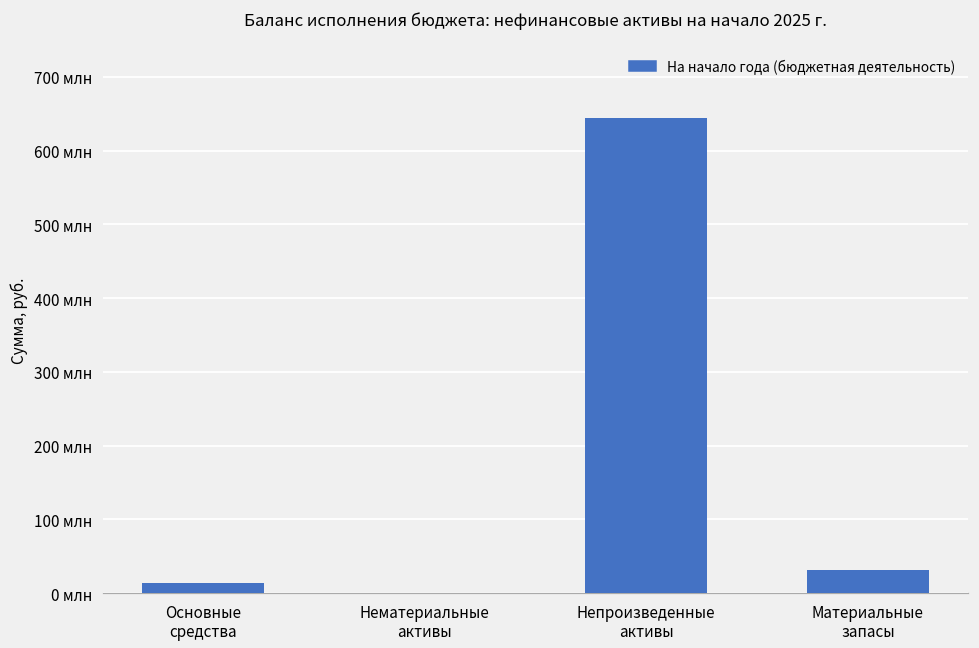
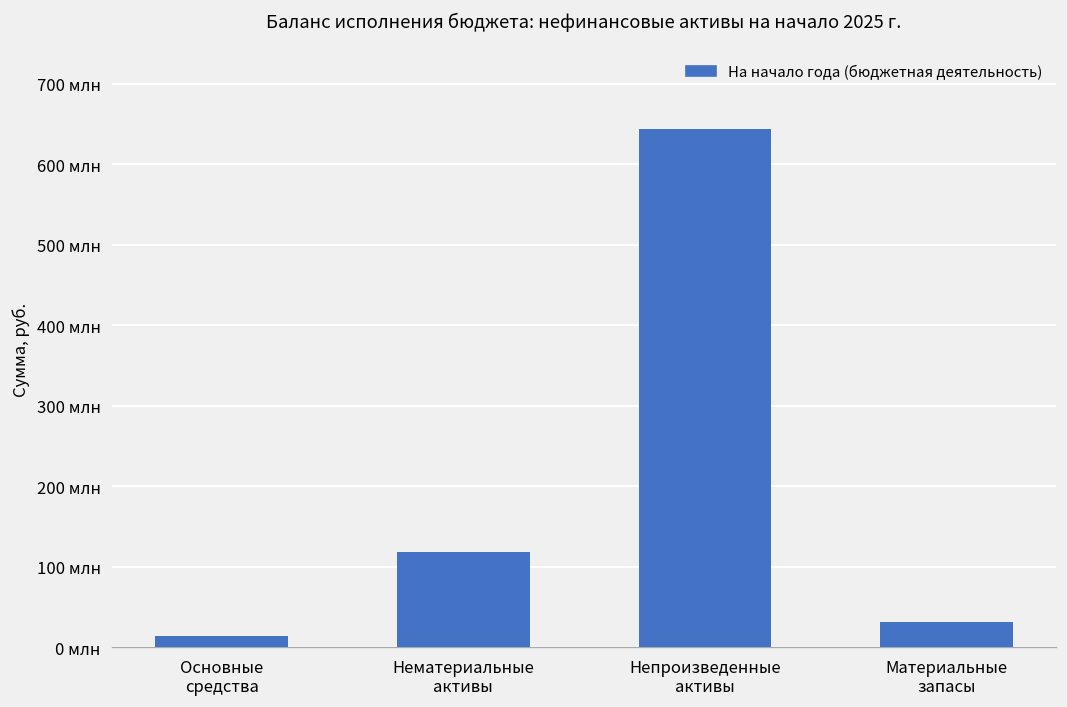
  {
    "Основные средства": "10 млн",
-   "Нематериальные активы": "0 млн",
+   "Нематериальные активы": "120 млн",
    "Непроизведенные активы": "640 млн",
    "Материальные запасы": "30 млн"
  }
